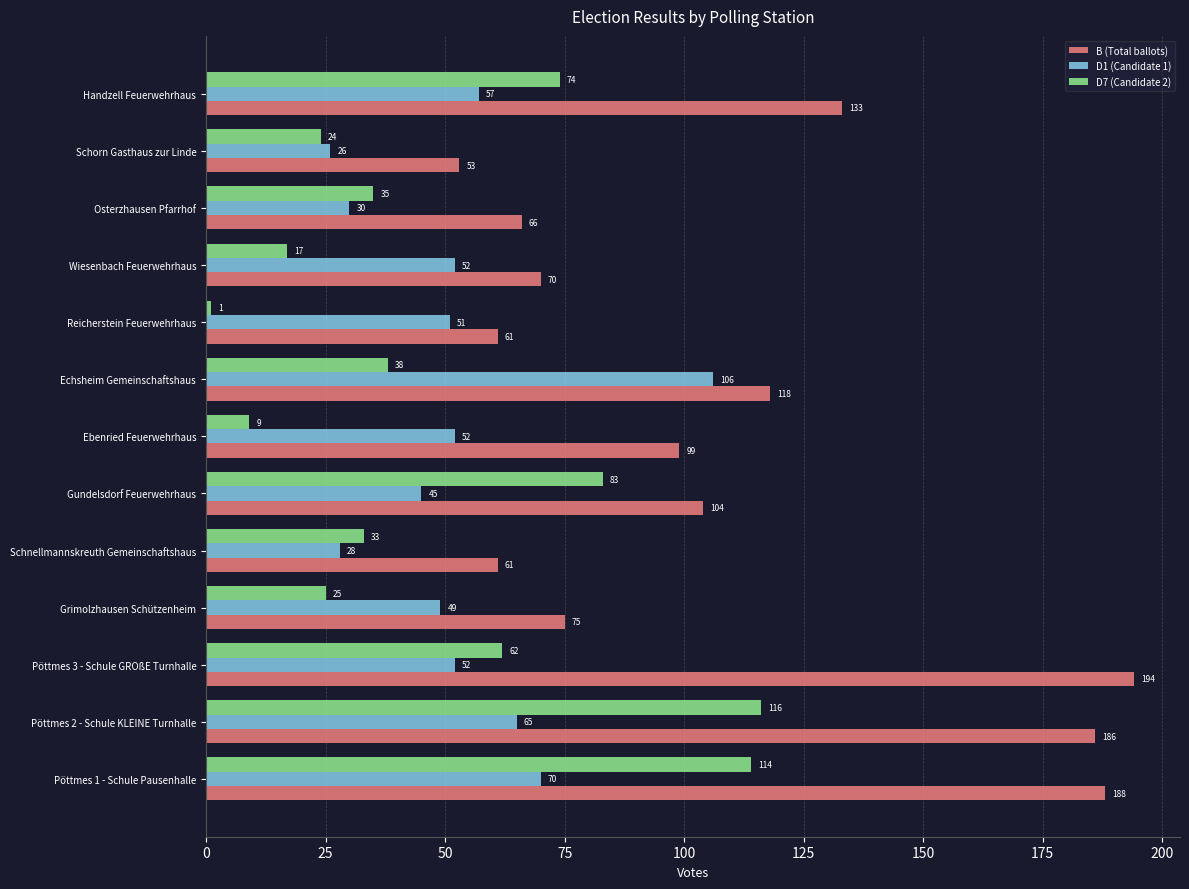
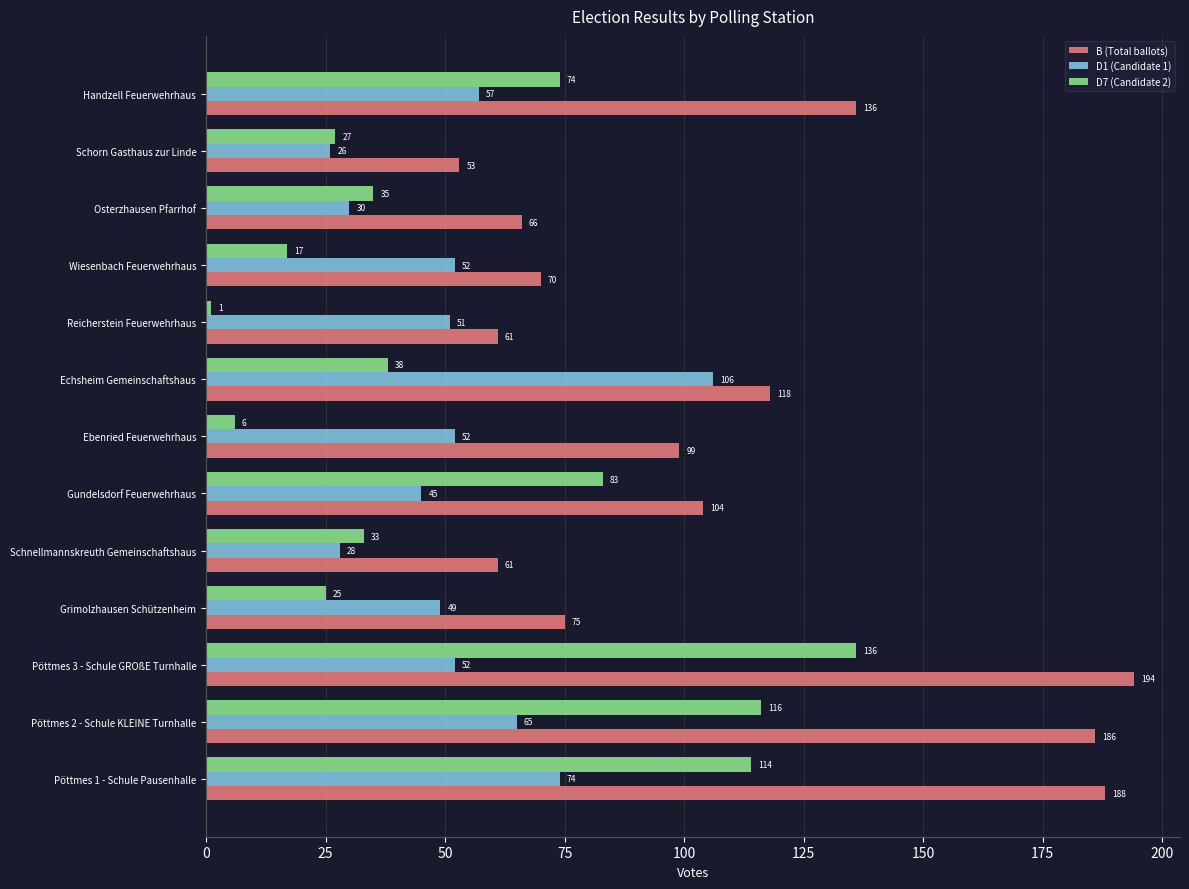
  {
    "B (Total ballots)": {
-     "Handzell Feuerwehrhaus": 133,
+     "Handzell Feuerwehrhaus": 136,
      "Schorn Gasthaus zur Linde": 53,
      "Osterzhausen Pfarrhof": 66,
      "Wiesenbach Feuerwehrhaus": 70,
      "Reicherstein Feuerwehrhaus": 61,
      "Echsheim Gemeinschaftshaus": 118,
      "Ebenried Feuerwehrhaus": 99,
      "Gundelsdorf Feuerwehrhaus": 104,
      "Schnellmannskreuth Gemeinschaftshaus": 61,
      "Grimolzhausen Schützenheim": 75,
      "Pöttmes 3 - Schule GROßE Turnhalle": 194,
      "Pöttmes 2 - Schule KLEINE Turnhalle": 186,
      "Pöttmes 1 - Schule Pausenhalle": 188
    },
    "D1 (Candidate 1)": {
      "Handzell Feuerwehrhaus": 57,
      "Schorn Gasthaus zur Linde": 26,
      "Osterzhausen Pfarrhof": 30,
      "Wiesenbach Feuerwehrhaus": 52,
      "Reicherstein Feuerwehrhaus": 51,
      "Echsheim Gemeinschaftshaus": 106,
      "Ebenried Feuerwehrhaus": 52,
      "Gundelsdorf Feuerwehrhaus": 45,
      "Schnellmannskreuth Gemeinschaftshaus": 28,
      "Grimolzhausen Schützenheim": 49,
      "Pöttmes 3 - Schule GROßE Turnhalle": 52,
      "Pöttmes 2 - Schule KLEINE Turnhalle": 65,
-     "Pöttmes 1 - Schule Pausenhalle": 70
+     "Pöttmes 1 - Schule Pausenhalle": 74
    },
    "D7 (Candidate 2)": {
      "Handzell Feuerwehrhaus": 74,
-     "Schorn Gasthaus zur Linde": 24,
+     "Schorn Gasthaus zur Linde": 27,
      "Osterzhausen Pfarrhof": 35,
      "Wiesenbach Feuerwehrhaus": 17,
      "Reicherstein Feuerwehrhaus": 1,
      "Echsheim Gemeinschaftshaus": 38,
-     "Ebenried Feuerwehrhaus": 9,
+     "Ebenried Feuerwehrhaus": 6,
      "Gundelsdorf Feuerwehrhaus": 83,
      "Schnellmannskreuth Gemeinschaftshaus": 33,
      "Grimolzhausen Schützenheim": 25,
-     "Pöttmes 3 - Schule GROßE Turnhalle": 62,
+     "Pöttmes 3 - Schule GROßE Turnhalle": 136,
      "Pöttmes 2 - Schule KLEINE Turnhalle": 116,
      "Pöttmes 1 - Schule Pausenhalle": 114
    }
  }
